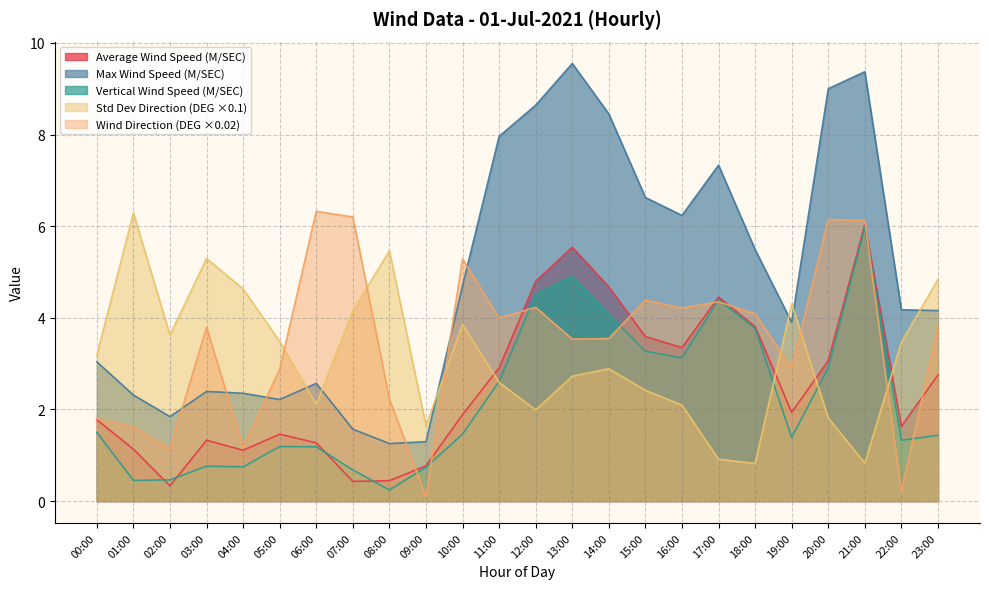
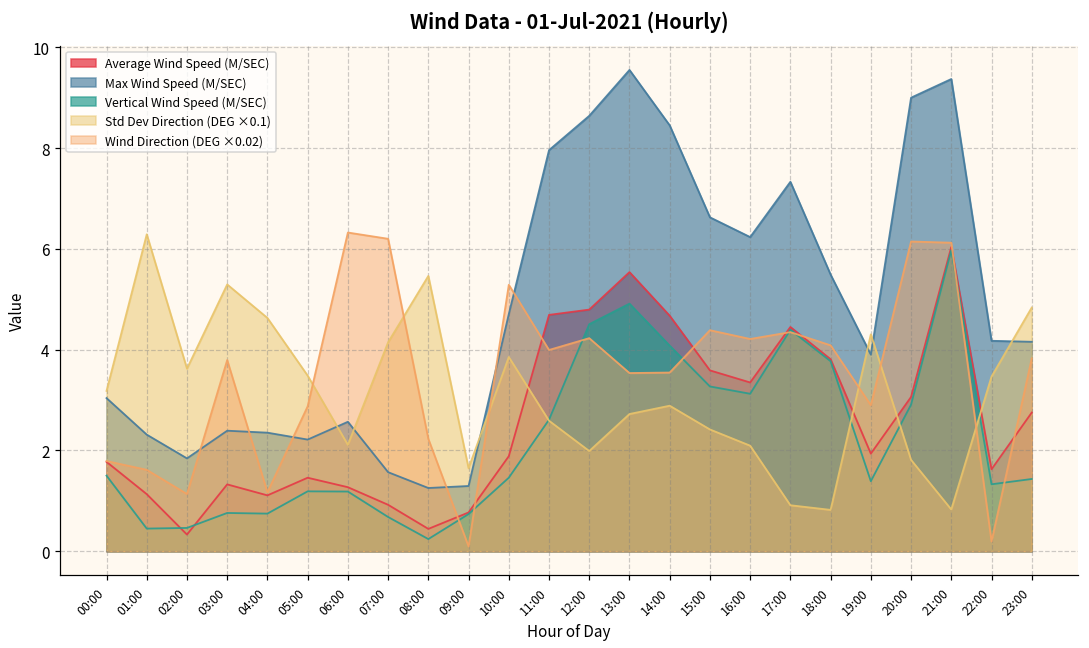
  {
    "Average Wind Speed (M/SEC)": {
      "01:00": 1.1,
      "02:00": 0.3,
      "03:00": 1.3,
      "04:00": 1.1,
      "05:00": 1.5,
      "06:00": 1.3,
-     "07:00": 0.4,
+     "07:00": 0.9,
      "08:00": 0.4,
      "10:00": 1.9,
-     "11:00": 2.9,
+     "11:00": 4.7,
      "12:00": 4.8,
      "13:00": 5.5,
      "14:00": 4.7,
      "15:00": 3.6,
      "16:00": 3.3,
      "19:00": 1.9,
      "20:00": 3.1,
      "21:00": 6.0,
      "22:00": 1.6,
      "23:00": 2.8
    }
  }
